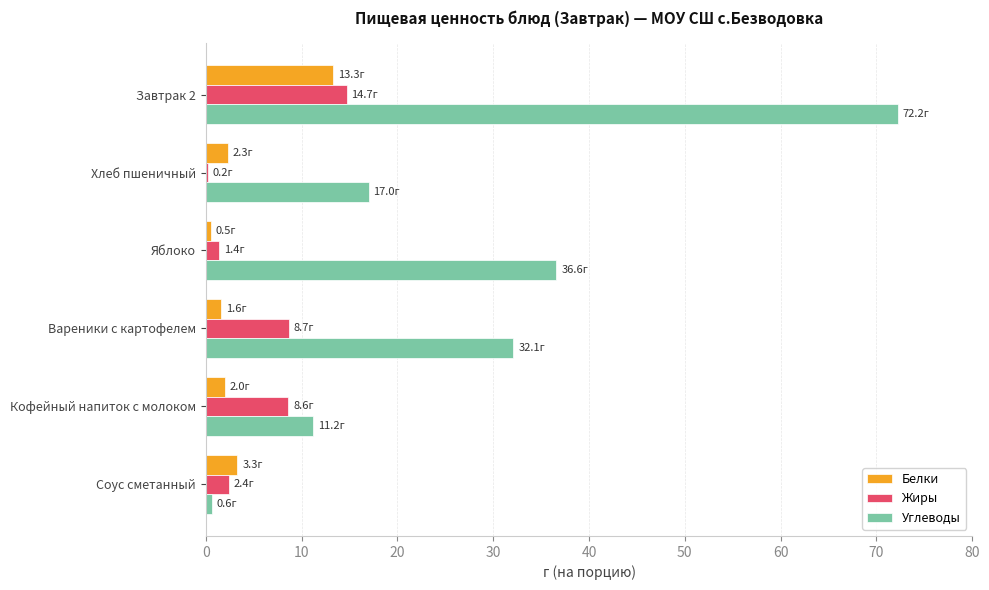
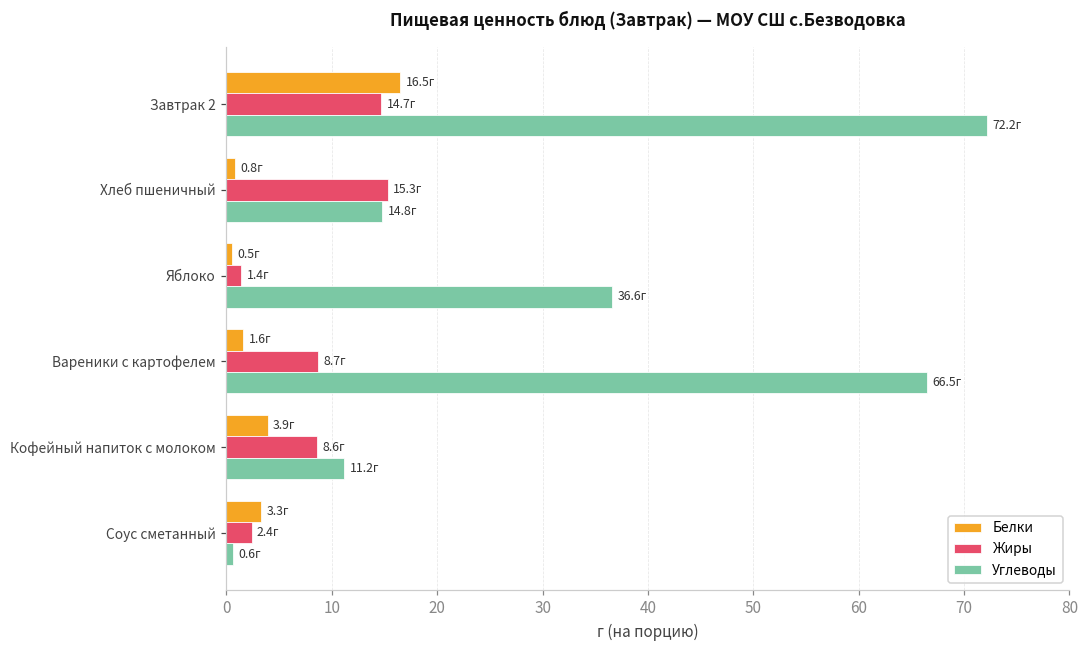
  {
    "Белки": {
-     "Завтрак 2": "13.3г",
-     "Хлеб пшеничный": "2.3г",
+     "Завтрак 2": "16.5г",
+     "Хлеб пшеничный": "0.8г",
      "Яблоко": "0.5г",
      "Вареники с картофелем": "1.6г",
-     "Кофейный напиток с молоком": "2.0г",
+     "Кофейный напиток с молоком": "3.9г",
      "Соус сметанный": "3.3г"
    },
    "Жиры": {
      "Завтрак 2": "14.7г",
-     "Хлеб пшеничный": "0.2г",
+     "Хлеб пшеничный": "15.3г",
      "Яблоко": "1.4г",
      "Вареники с картофелем": "8.7г",
      "Кофейный напиток с молоком": "8.6г",
      "Соус сметанный": "2.4г"
    },
    "Углеводы": {
      "Завтрак 2": "72.2г",
-     "Хлеб пшеничный": "17.0г",
+     "Хлеб пшеничный": "14.8г",
      "Яблоко": "36.6г",
-     "Вареники с картофелем": "32.1г",
+     "Вареники с картофелем": "66.5г",
      "Кофейный напиток с молоком": "11.2г",
      "Соус сметанный": "0.6г"
    }
  }
